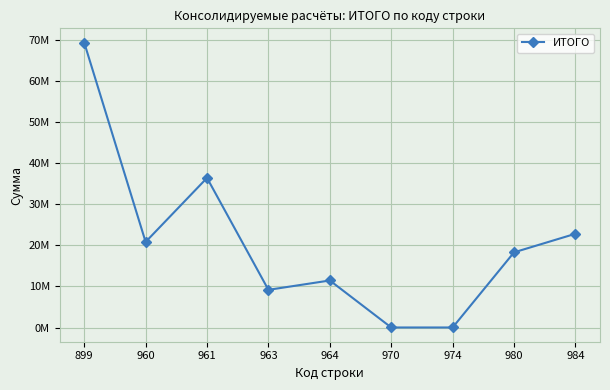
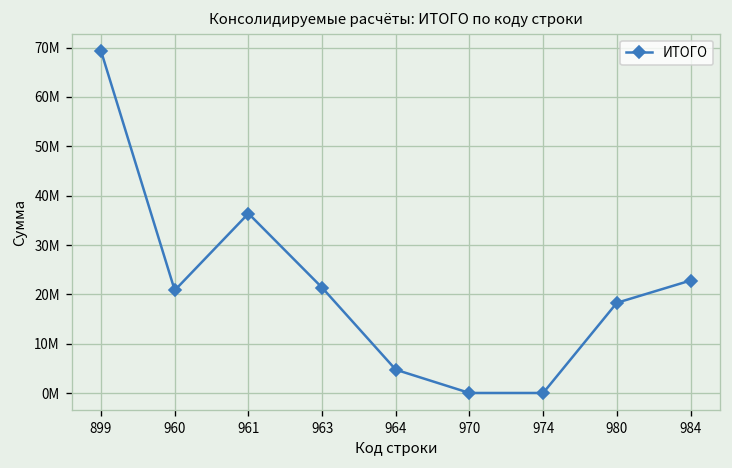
  {
    "899": 69000000,
    "960": 21000000,
    "961": 36000000,
-   "963": 9000000,
-   "964": 11000000,
+   "963": 21000000,
+   "964": 5000000,
    "970": 0,
    "974": 0,
    "980": 18000000,
    "984": 23000000
  }
